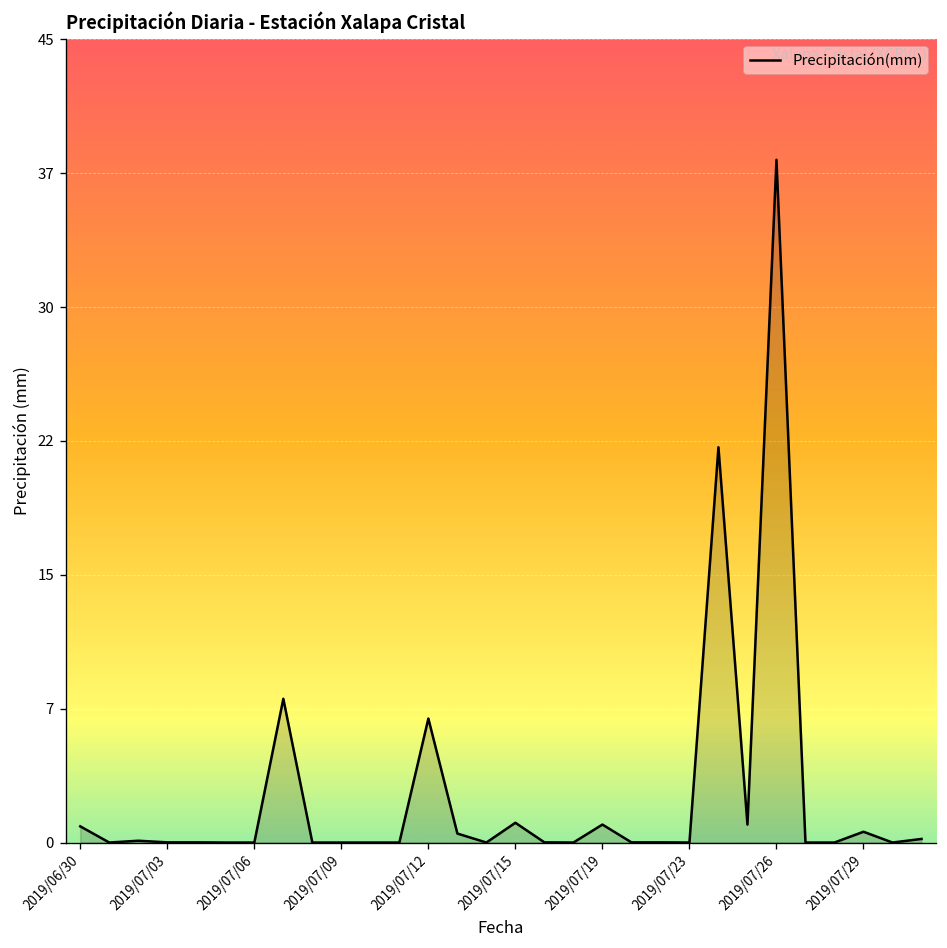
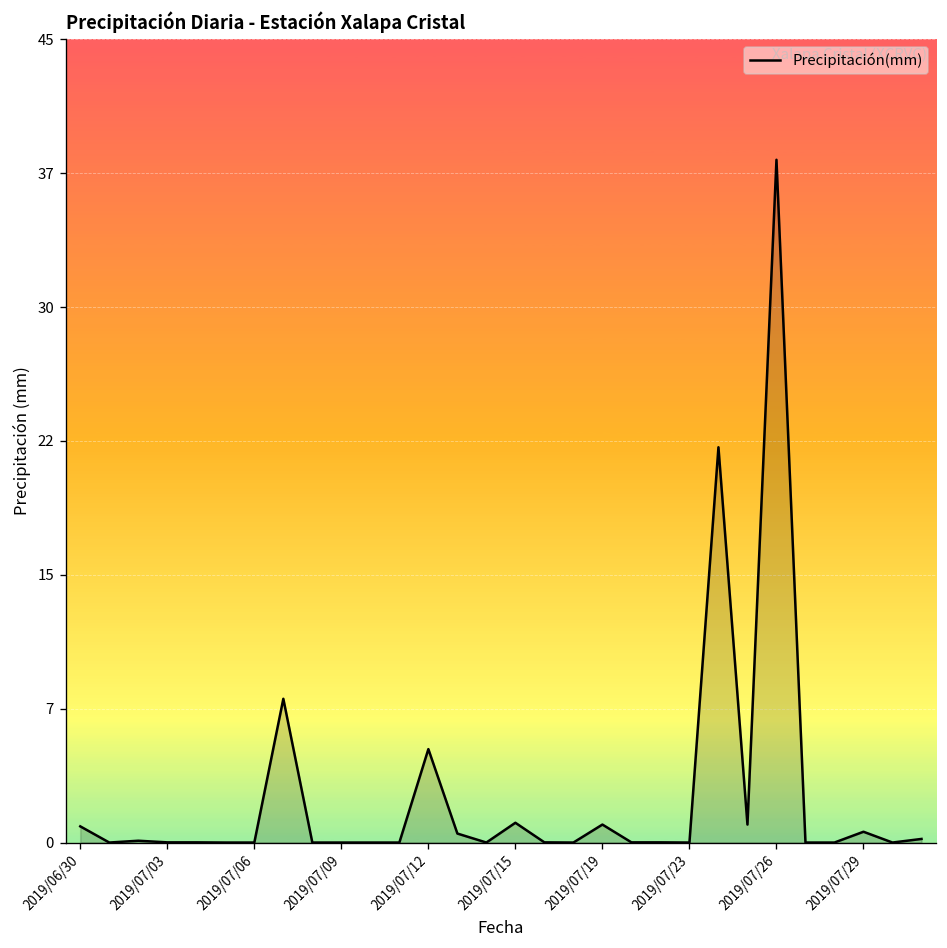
  {
    "2019/06/30": 0.9,
    "2019/07/03": 0.0,
    "2019/07/06": 0.0,
    "2019/07/09": 0.0,
-   "2019/07/12": 6.9,
+   "2019/07/12": 5.2,
    "2019/07/15": 1.1,
    "2019/07/19": 1.0,
    "2019/07/23": 0.0,
    "2019/07/26": 38.0,
    "2019/07/29": 0.6
  }
